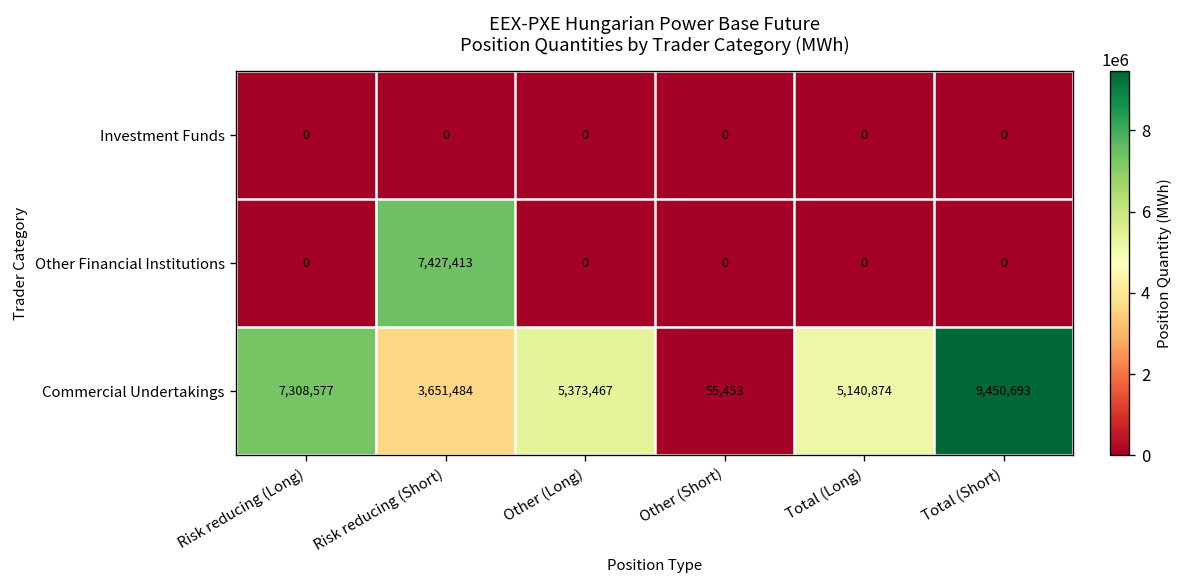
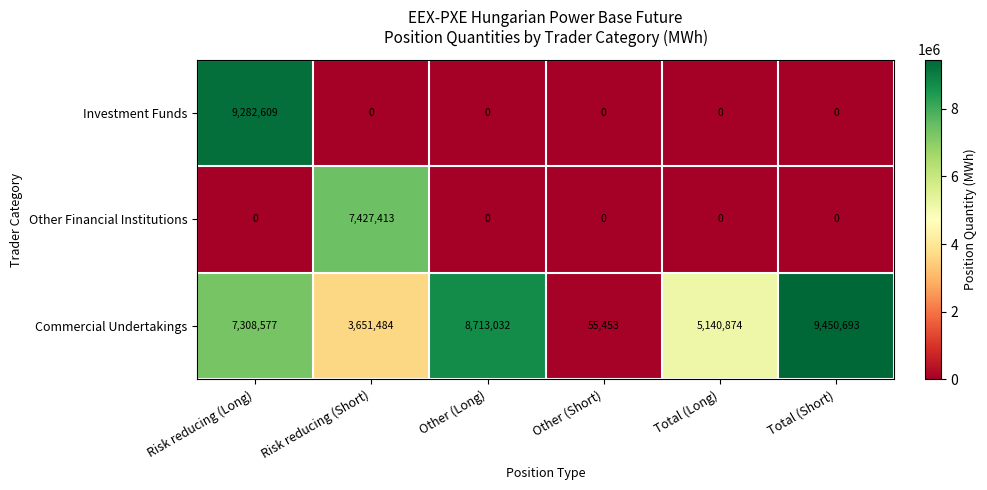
  {
    "Investment Funds": {
-     "Risk reducing (Long)": "0",
+     "Risk reducing (Long)": "9,282,609",
      "Risk reducing (Short)": "0",
      "Other (Long)": "0",
      "Other (Short)": "0",
      "Total (Long)": "0",
      "Total (Short)": "0"
    },
    "Other Financial Institutions": {
      "Risk reducing (Long)": "0",
      "Risk reducing (Short)": "7,427,413",
      "Other (Long)": "0",
      "Other (Short)": "0",
      "Total (Long)": "0",
      "Total (Short)": "0"
    },
    "Commercial Undertakings": {
      "Risk reducing (Long)": "7,308,577",
      "Risk reducing (Short)": "3,651,484",
-     "Other (Long)": "5,373,467",
+     "Other (Long)": "8,713,032",
      "Other (Short)": "55,453",
      "Total (Long)": "5,140,874",
      "Total (Short)": "9,450,693"
    }
  }
